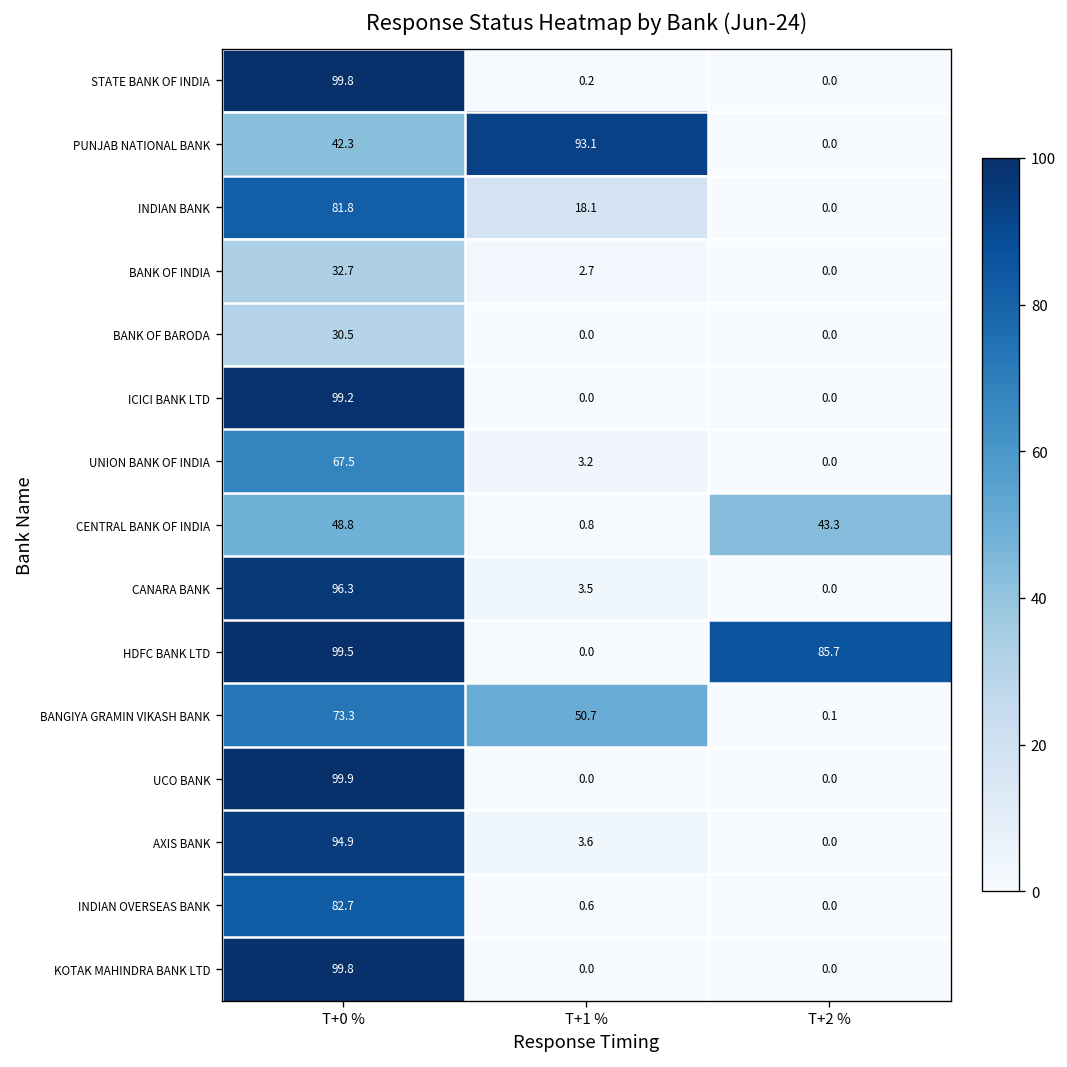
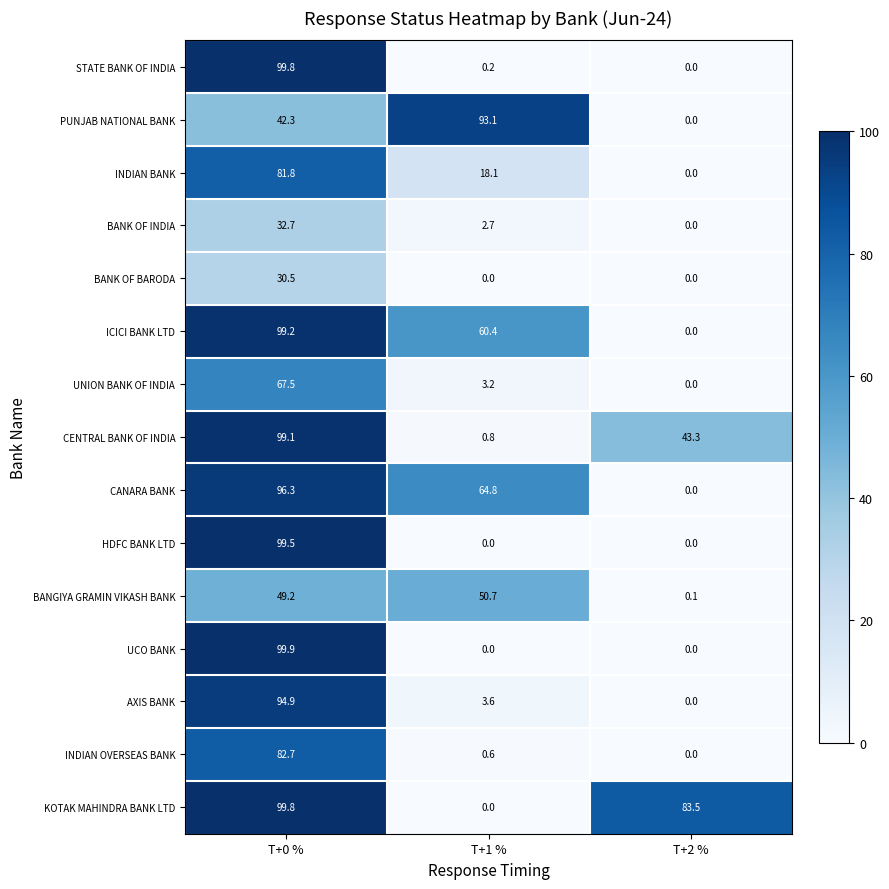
  {
    "STATE BANK OF INDIA": {
      "T+0 %": 99.8,
      "T+1 %": 0.2,
      "T+2 %": 0.0
    },
    "PUNJAB NATIONAL BANK": {
      "T+0 %": 42.3,
      "T+1 %": 93.1,
      "T+2 %": 0.0
    },
    "INDIAN BANK": {
      "T+0 %": 81.8,
      "T+1 %": 18.1,
      "T+2 %": 0.0
    },
    "BANK OF INDIA": {
      "T+0 %": 32.7,
      "T+1 %": 2.7,
      "T+2 %": 0.0
    },
    "BANK OF BARODA": {
      "T+0 %": 30.5,
      "T+1 %": 0.0,
      "T+2 %": 0.0
    },
    "ICICI BANK LTD": {
      "T+0 %": 99.2,
-     "T+1 %": 0.0,
+     "T+1 %": 60.4,
      "T+2 %": 0.0
    },
    "UNION BANK OF INDIA": {
      "T+0 %": 67.5,
      "T+1 %": 3.2,
      "T+2 %": 0.0
    },
    "CENTRAL BANK OF INDIA": {
-     "T+0 %": 48.8,
+     "T+0 %": 99.1,
      "T+1 %": 0.8,
      "T+2 %": 43.3
    },
    "CANARA BANK": {
      "T+0 %": 96.3,
-     "T+1 %": 3.5,
+     "T+1 %": 64.8,
      "T+2 %": 0.0
    },
    "HDFC BANK LTD": {
      "T+0 %": 99.5,
      "T+1 %": 0.0,
-     "T+2 %": 85.7
+     "T+2 %": 0.0
    },
    "BANGIYA GRAMIN VIKASH BANK": {
-     "T+0 %": 73.3,
+     "T+0 %": 49.2,
      "T+1 %": 50.7,
      "T+2 %": 0.1
    },
    "UCO BANK": {
      "T+0 %": 99.9,
      "T+1 %": 0.0,
      "T+2 %": 0.0
    },
    "AXIS BANK": {
      "T+0 %": 94.9,
      "T+1 %": 3.6,
      "T+2 %": 0.0
    },
    "INDIAN OVERSEAS BANK": {
      "T+0 %": 82.7,
      "T+1 %": 0.6,
      "T+2 %": 0.0
    },
    "KOTAK MAHINDRA BANK LTD": {
      "T+0 %": 99.8,
      "T+1 %": 0.0,
-     "T+2 %": 0.0
+     "T+2 %": 83.5
    }
  }
